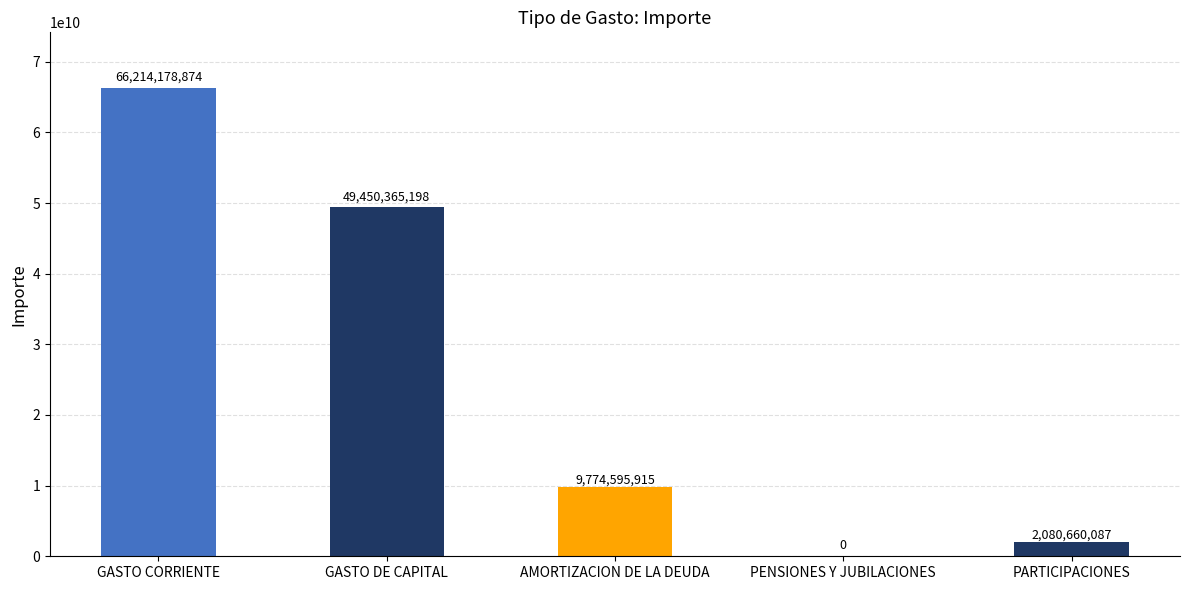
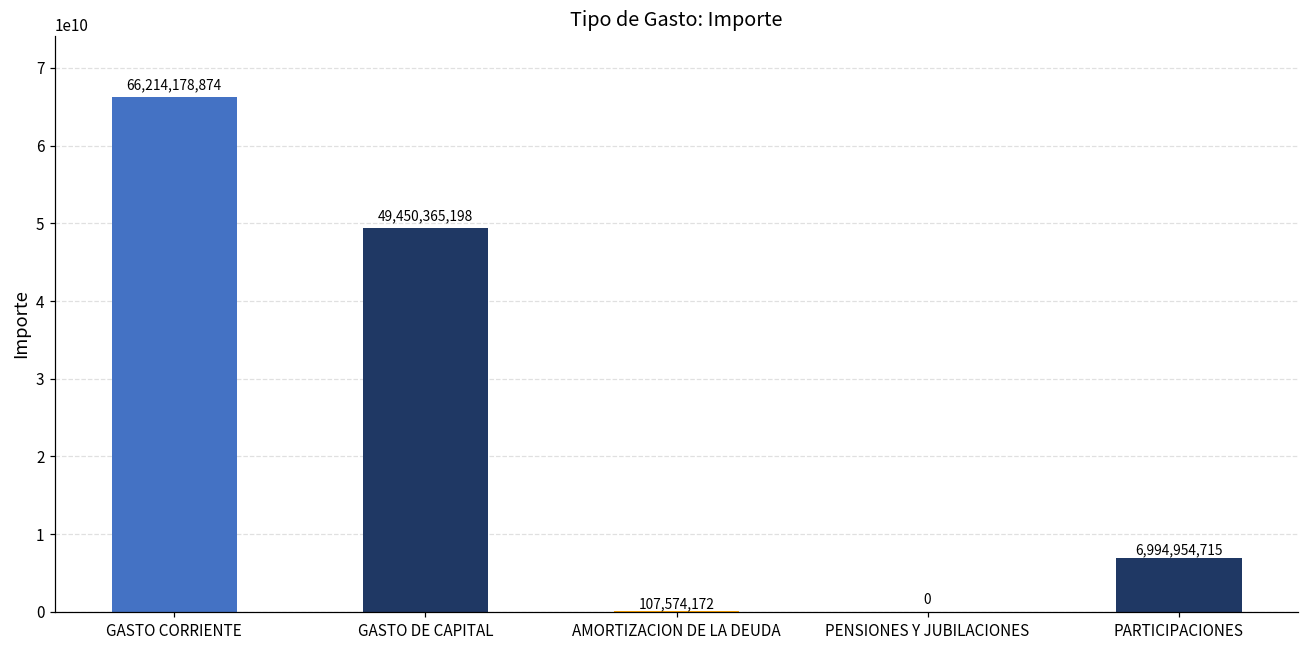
  {
    "GASTO CORRIENTE": "66,214,178,874",
    "GASTO DE CAPITAL": "49,450,365,198",
-   "AMORTIZACION DE LA DEUDA": "9,774,595,915",
+   "AMORTIZACION DE LA DEUDA": "107,574,172",
    "PENSIONES Y JUBILACIONES": "0",
-   "PARTICIPACIONES": "2,080,660,087"
+   "PARTICIPACIONES": "6,994,954,715"
  }
